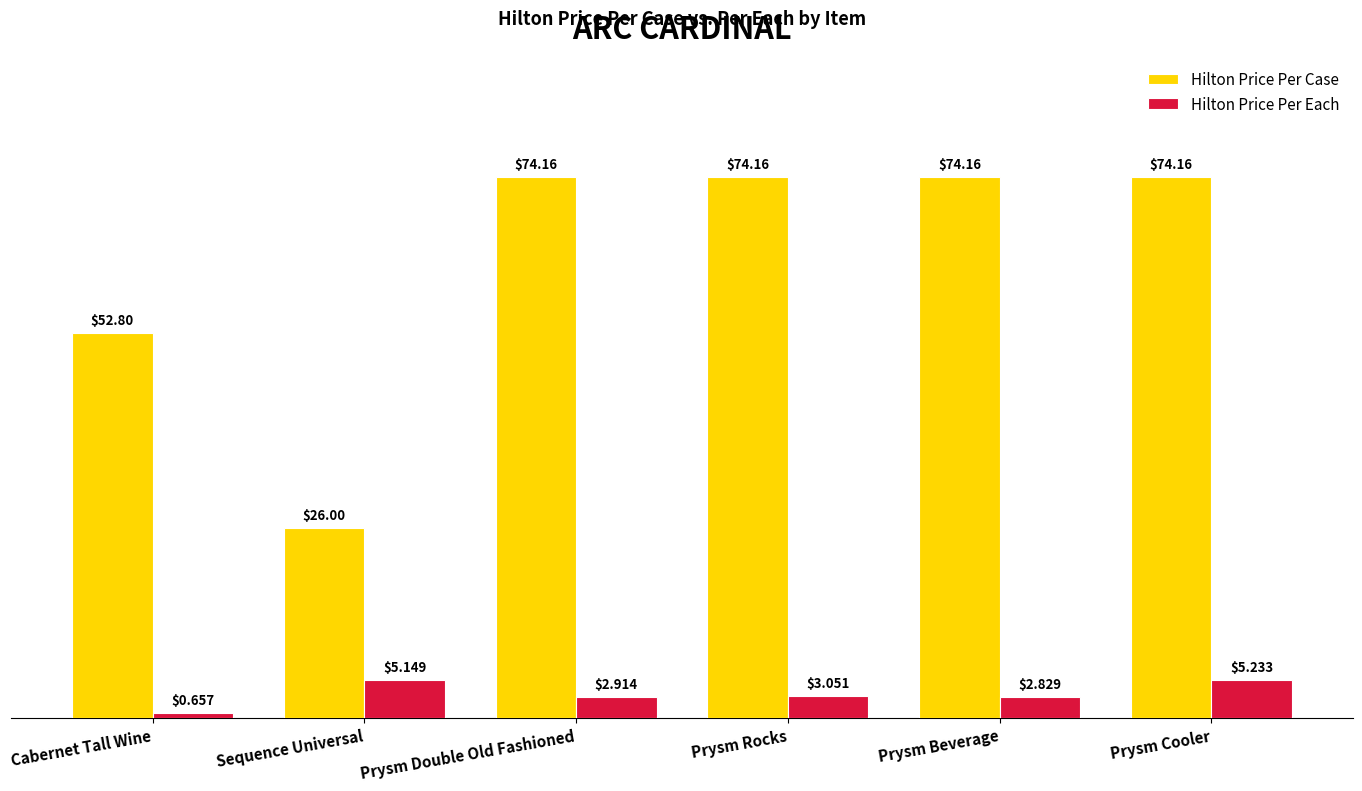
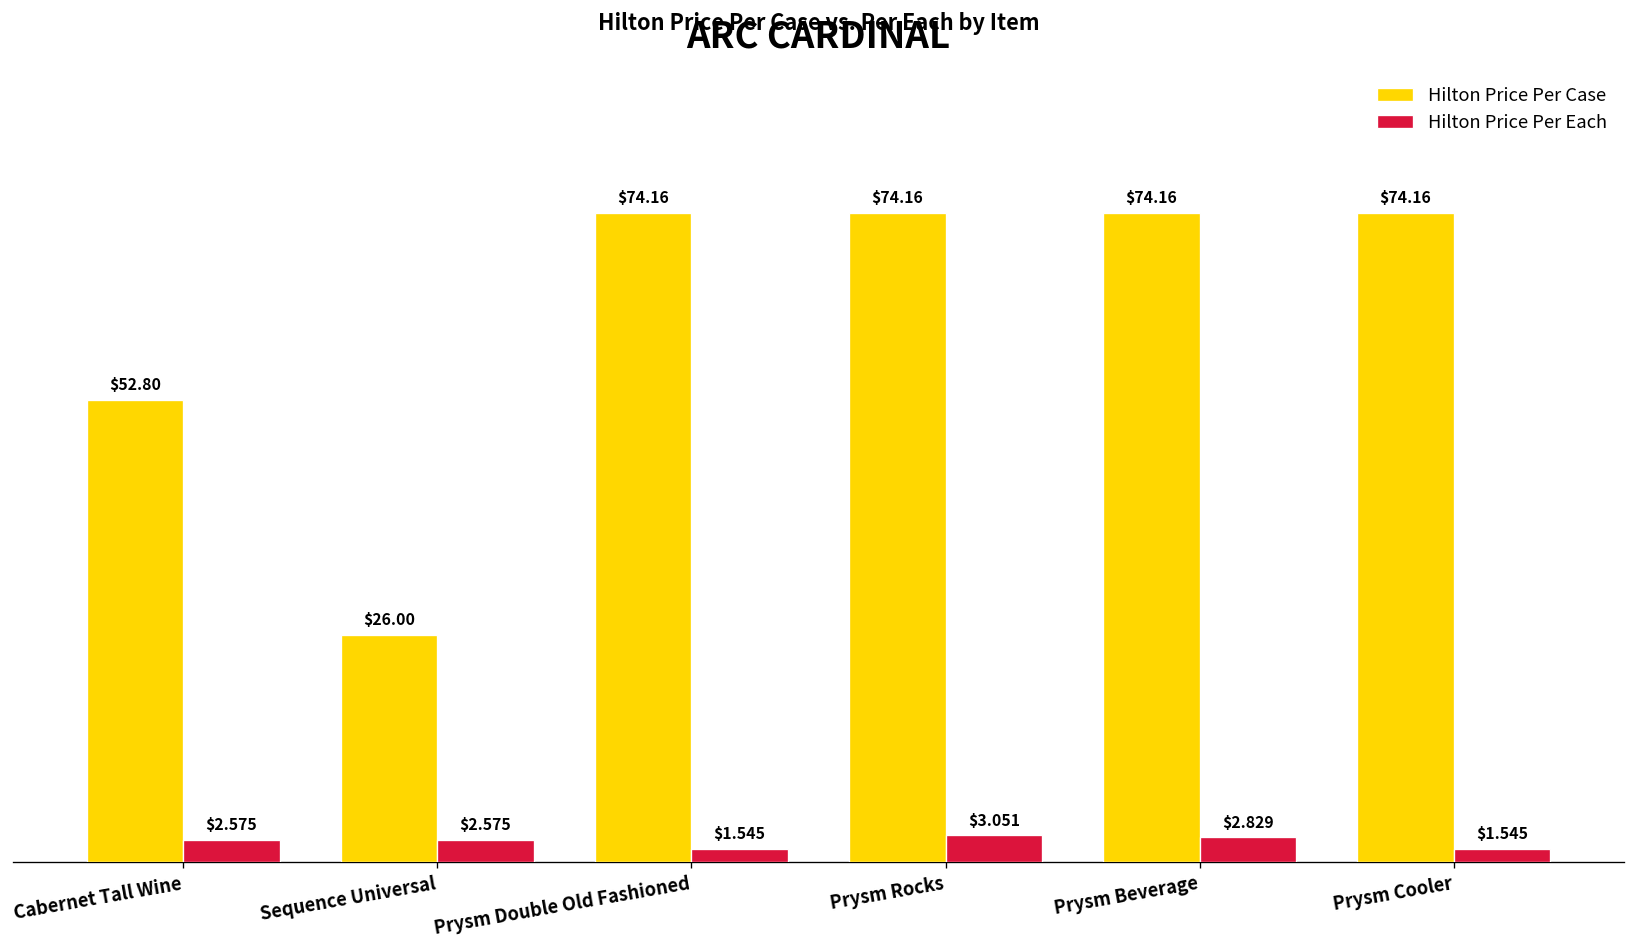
  {
    "Hilton Price Per Case": {
      "Cabernet Tall Wine": "$52.80",
      "Sequence Universal": "$26.00",
      "Prysm Double Old Fashioned": "$74.16",
      "Prysm Rocks": "$74.16",
      "Prysm Beverage": "$74.16",
      "Prysm Cooler": "$74.16"
    },
    "Hilton Price Per Each": {
-     "Cabernet Tall Wine": "$0.657",
-     "Sequence Universal": "$5.149",
-     "Prysm Double Old Fashioned": "$2.914",
+     "Cabernet Tall Wine": "$2.575",
+     "Sequence Universal": "$2.575",
+     "Prysm Double Old Fashioned": "$1.545",
      "Prysm Rocks": "$3.051",
      "Prysm Beverage": "$2.829",
-     "Prysm Cooler": "$5.233"
+     "Prysm Cooler": "$1.545"
    }
  }
